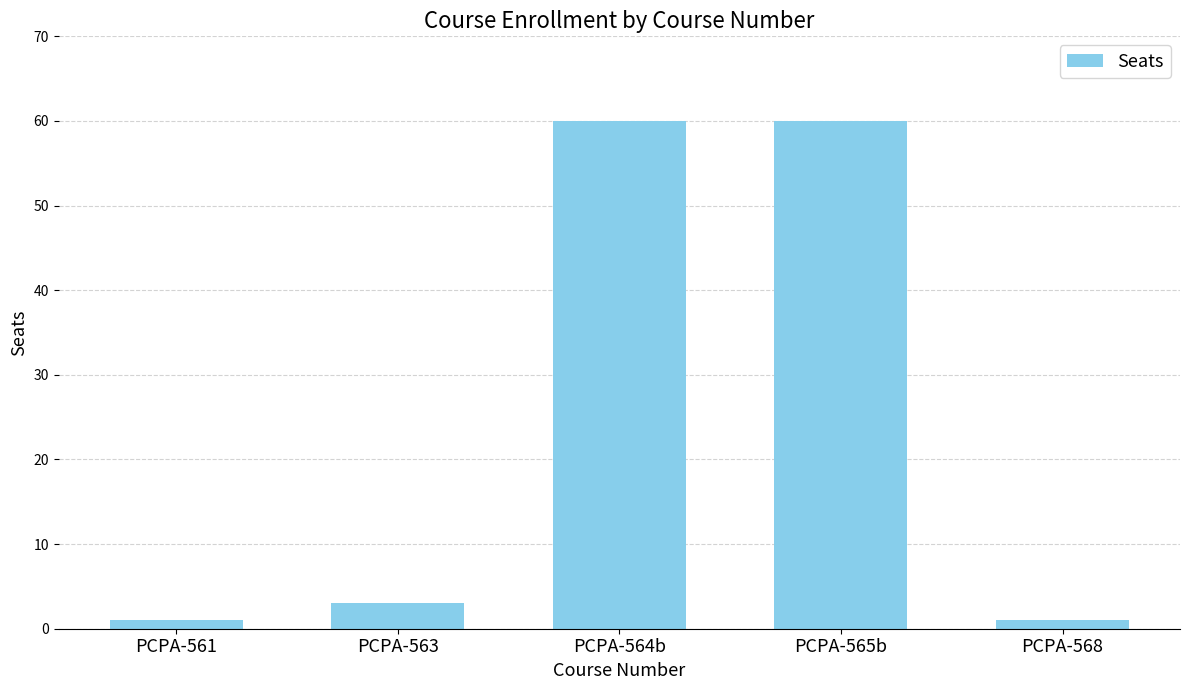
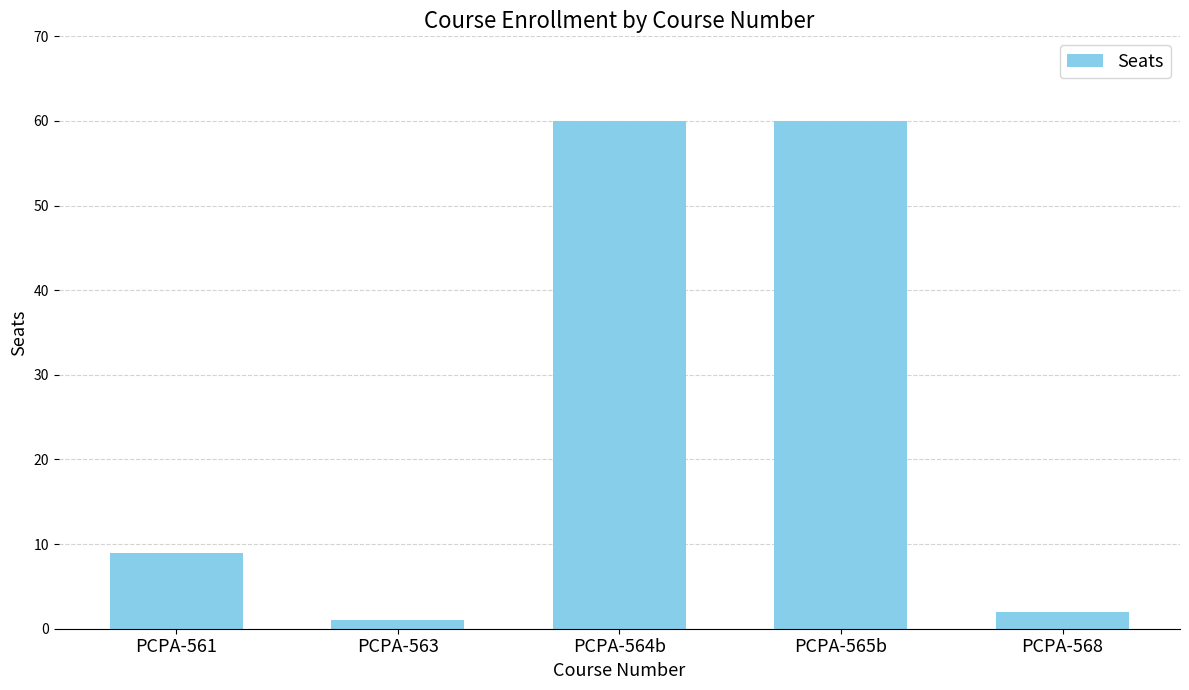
  {
-   "PCPA-561": 1,
-   "PCPA-563": 3,
+   "PCPA-561": 9,
+   "PCPA-563": 1,
    "PCPA-564b": 60,
    "PCPA-565b": 60,
-   "PCPA-568": 1
+   "PCPA-568": 2
  }
